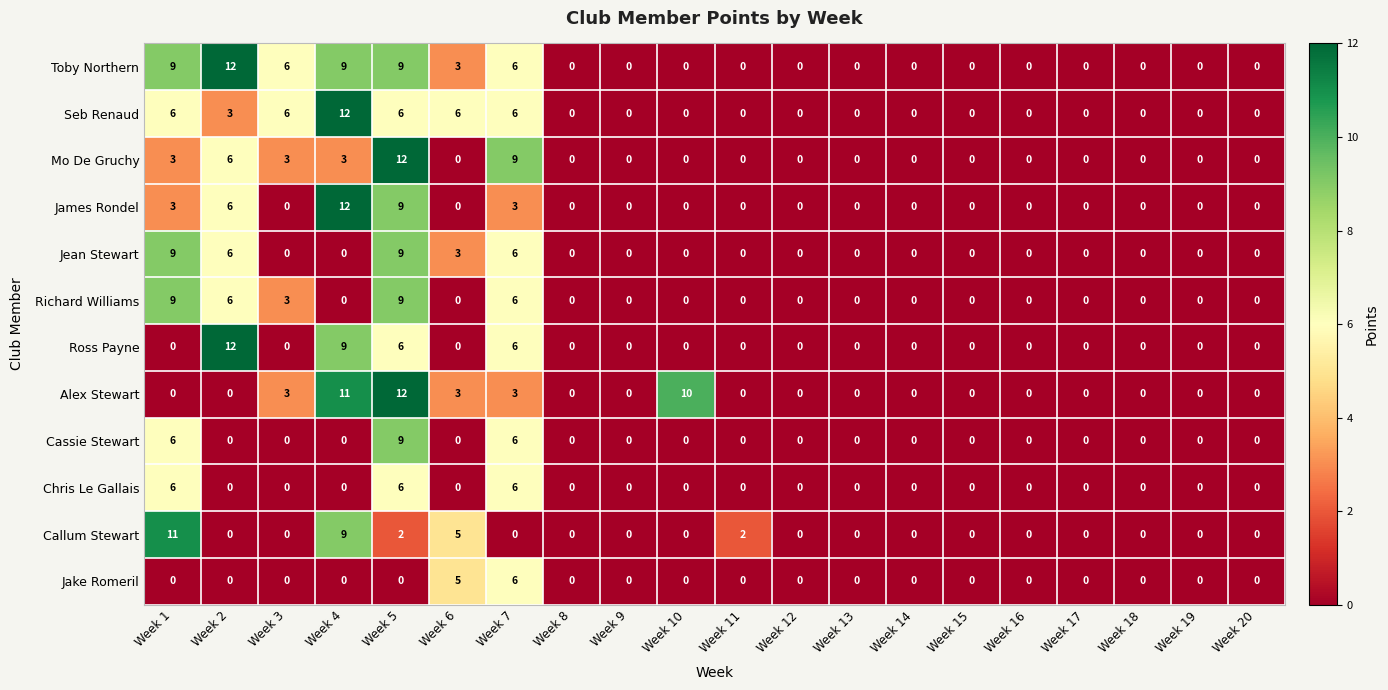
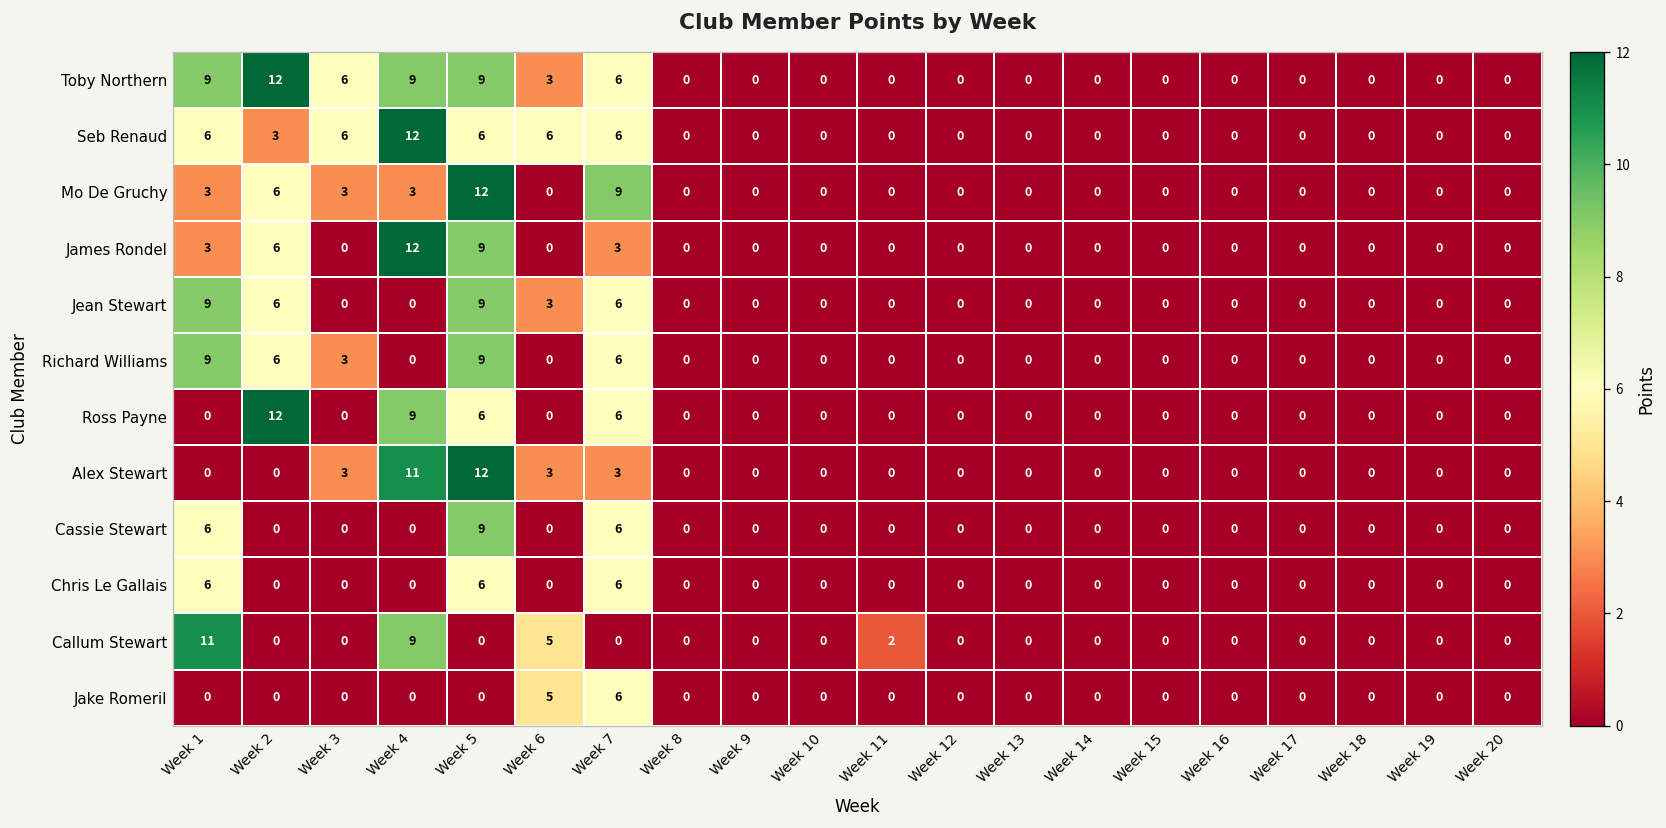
  {
    "Alex Stewart": {
      "Week 1": 0,
      "Week 2": 0,
      "Week 3": 3,
      "Week 4": 11,
      "Week 5": 12,
      "Week 6": 3,
      "Week 7": 3,
      "Week 8": 0,
      "Week 9": 0,
-     "Week 10": 10,
+     "Week 10": 0,
      "Week 11": 0,
      "Week 12": 0,
      "Week 13": 0,
      "Week 14": 0,
      "Week 15": 0,
      "Week 16": 0,
      "Week 17": 0,
      "Week 18": 0,
      "Week 19": 0,
      "Week 20": 0
    },
    "Callum Stewart": {
      "Week 1": 11,
      "Week 2": 0,
      "Week 3": 0,
      "Week 4": 9,
-     "Week 5": 2,
+     "Week 5": 0,
      "Week 6": 5,
      "Week 7": 0,
      "Week 8": 0,
      "Week 9": 0,
      "Week 10": 0,
      "Week 11": 2,
      "Week 12": 0,
      "Week 13": 0,
      "Week 14": 0,
      "Week 15": 0,
      "Week 16": 0,
      "Week 17": 0,
      "Week 18": 0,
      "Week 19": 0,
      "Week 20": 0
    }
  }
